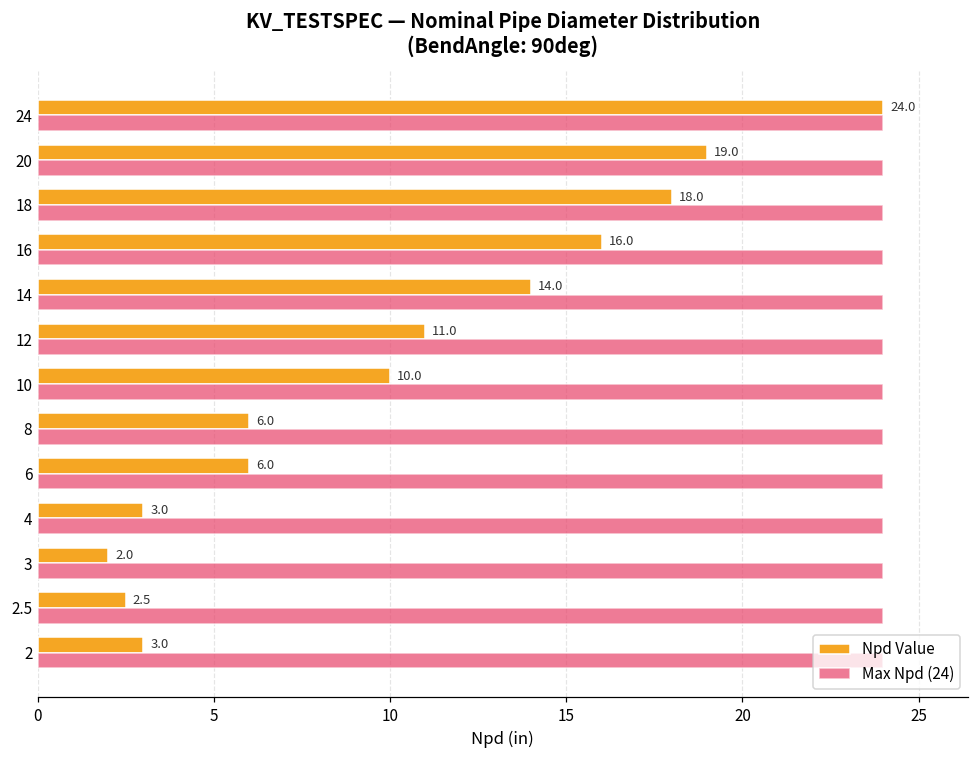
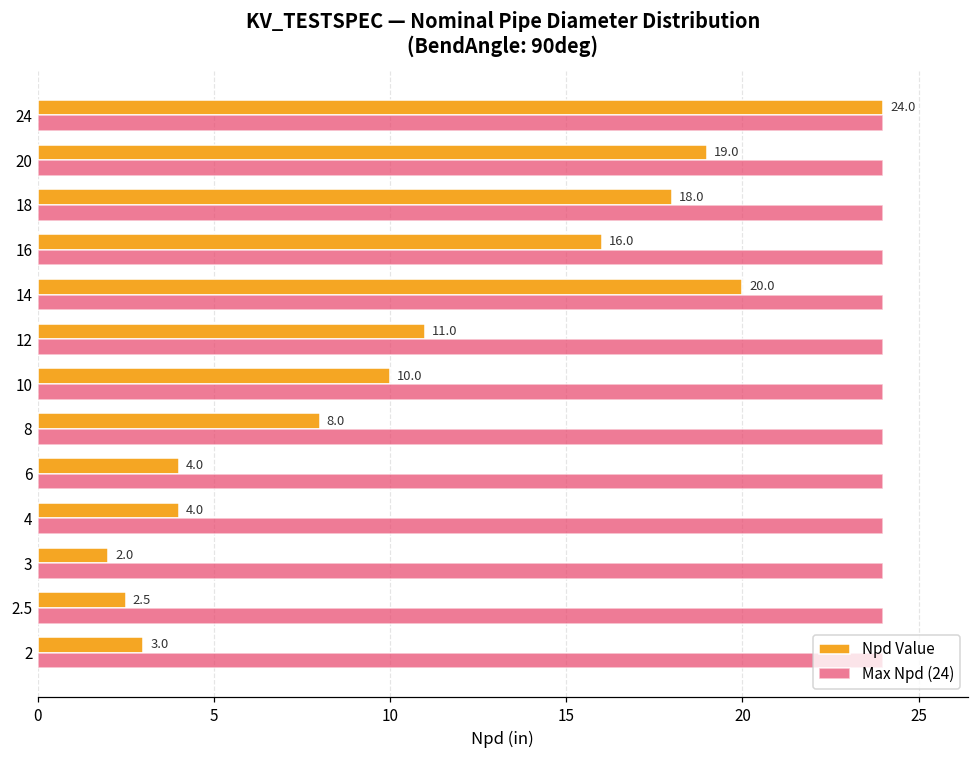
  {
    "Npd Value": {
      "24": 24.0,
      "20": 19.0,
      "18": 18.0,
      "16": 16.0,
-     "14": 14.0,
+     "14": 20.0,
      "12": 11.0,
      "10": 10.0,
-     "8": 6.0,
-     "6": 6.0,
-     "4": 3.0,
+     "8": 8.0,
+     "6": 4.0,
+     "4": 4.0,
      "3": 2.0,
      "2.5": 2.5,
      "2": 3.0
    },
    "Max Npd (24)": {
      "20": 24.0,
      "18": 24.0,
      "16": 24.0,
      "14": 24.0,
      "12": 24.0,
      "10": 24.0,
      "8": 24.0,
      "6": 24.0,
      "4": 24.0,
      "3": 24.0,
      "2.5": 24.0
    }
  }
